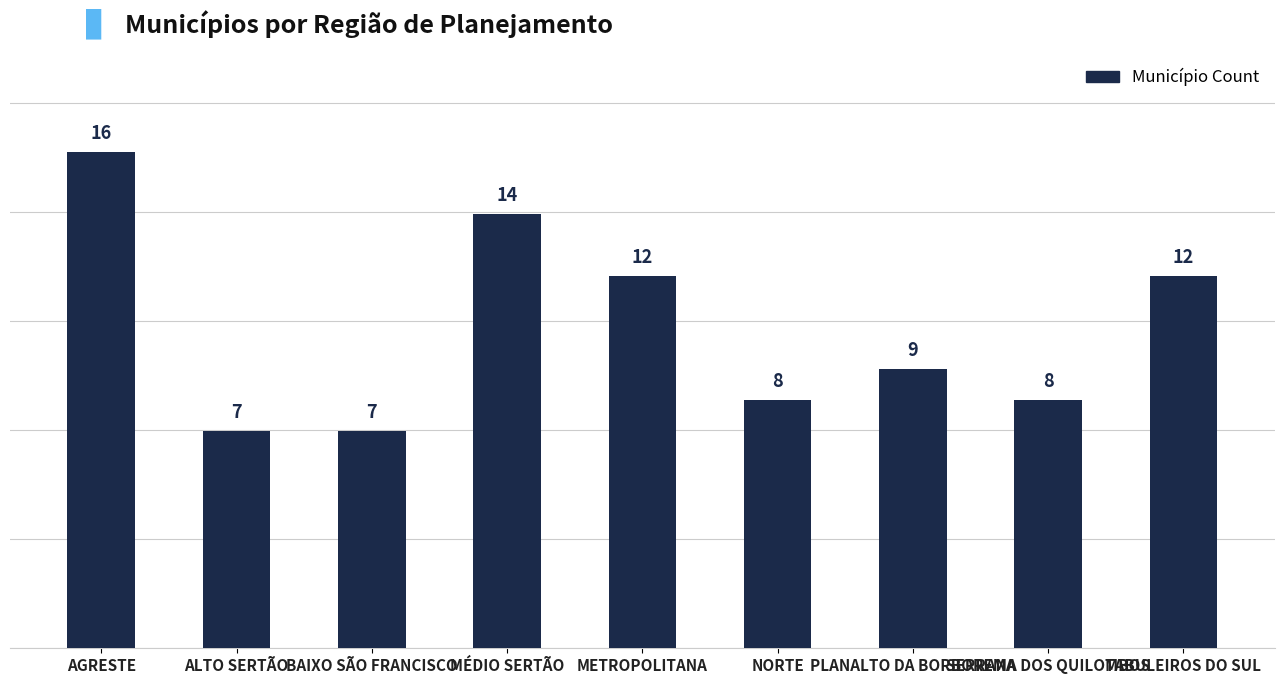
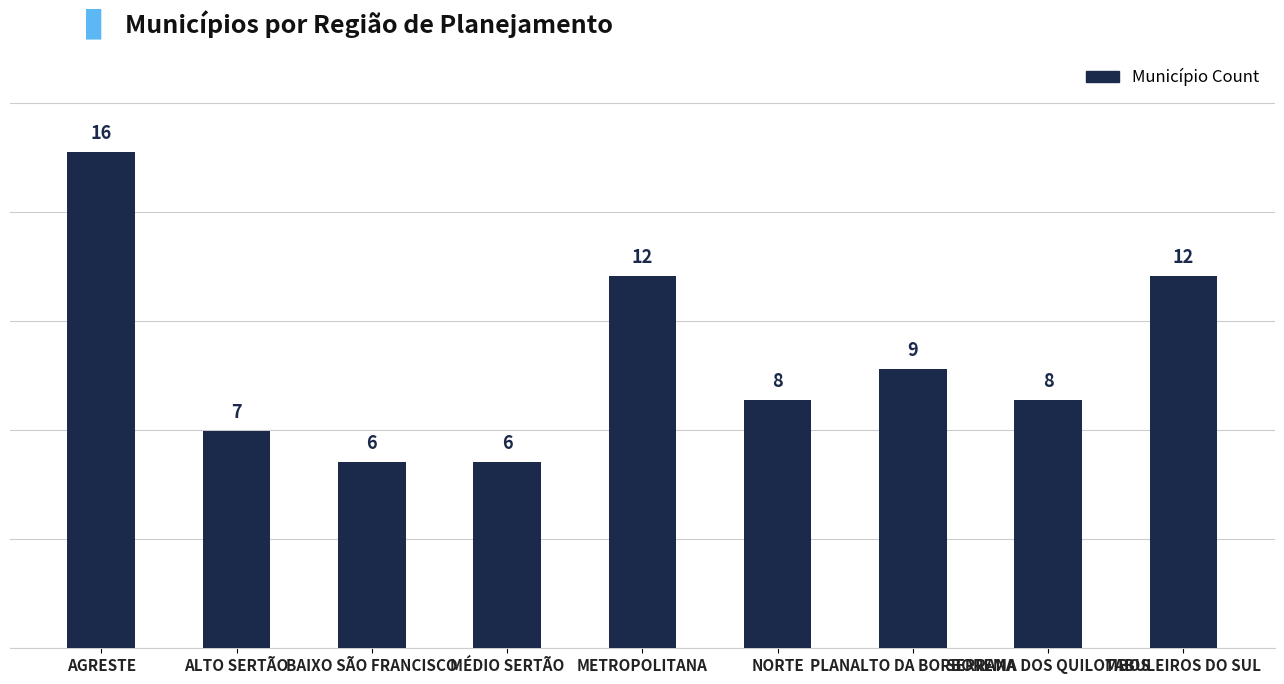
  {
    "AGRESTE": 16,
    "ALTO SERTÃO": 7,
-   "BAIXO SÃO FRANCISCO": 7,
-   "MÉDIO SERTÃO": 14,
+   "BAIXO SÃO FRANCISCO": 6,
+   "MÉDIO SERTÃO": 6,
    "METROPOLITANA": 12,
    "NORTE": 8
  }
